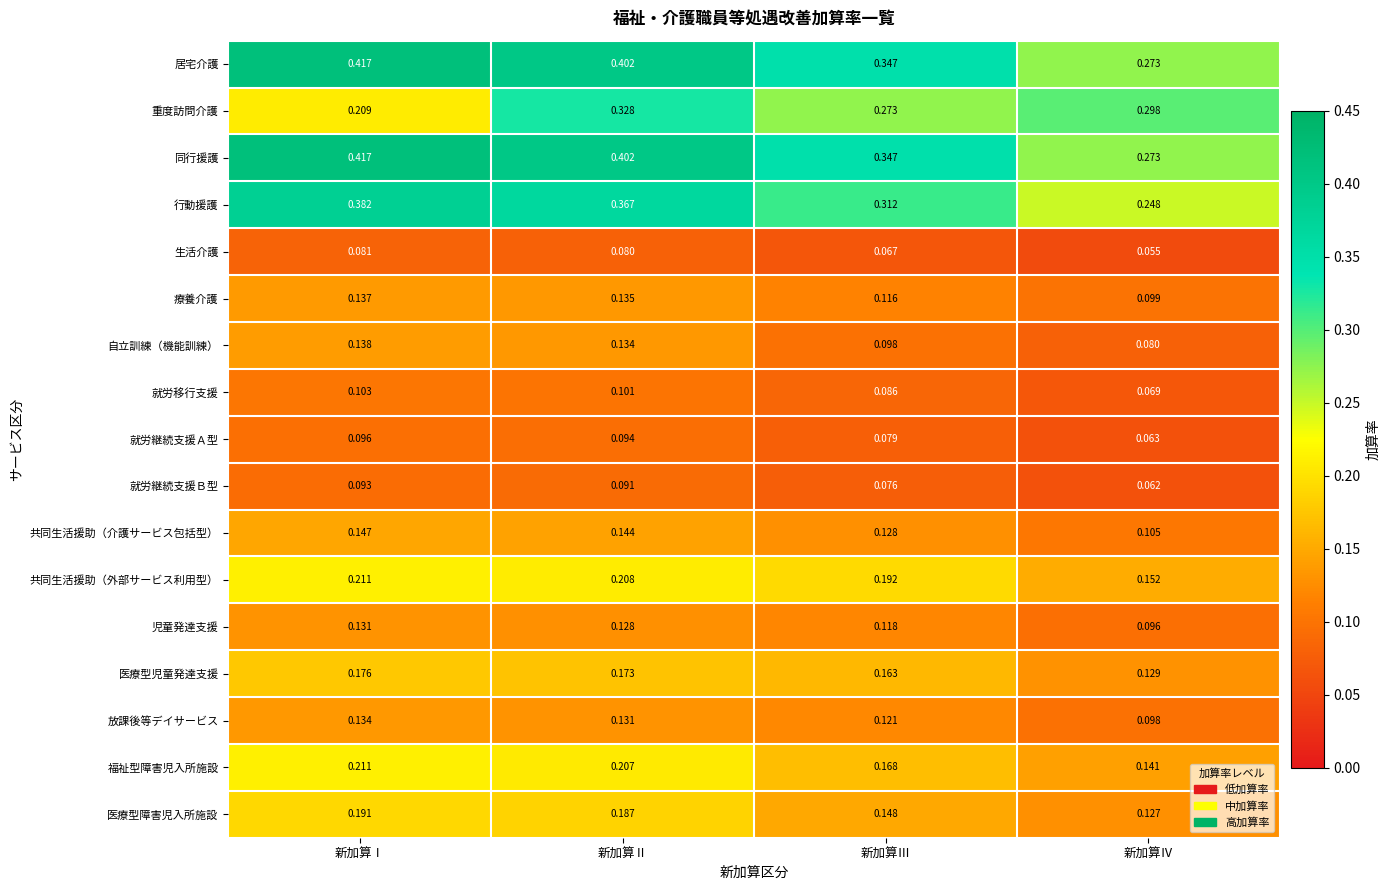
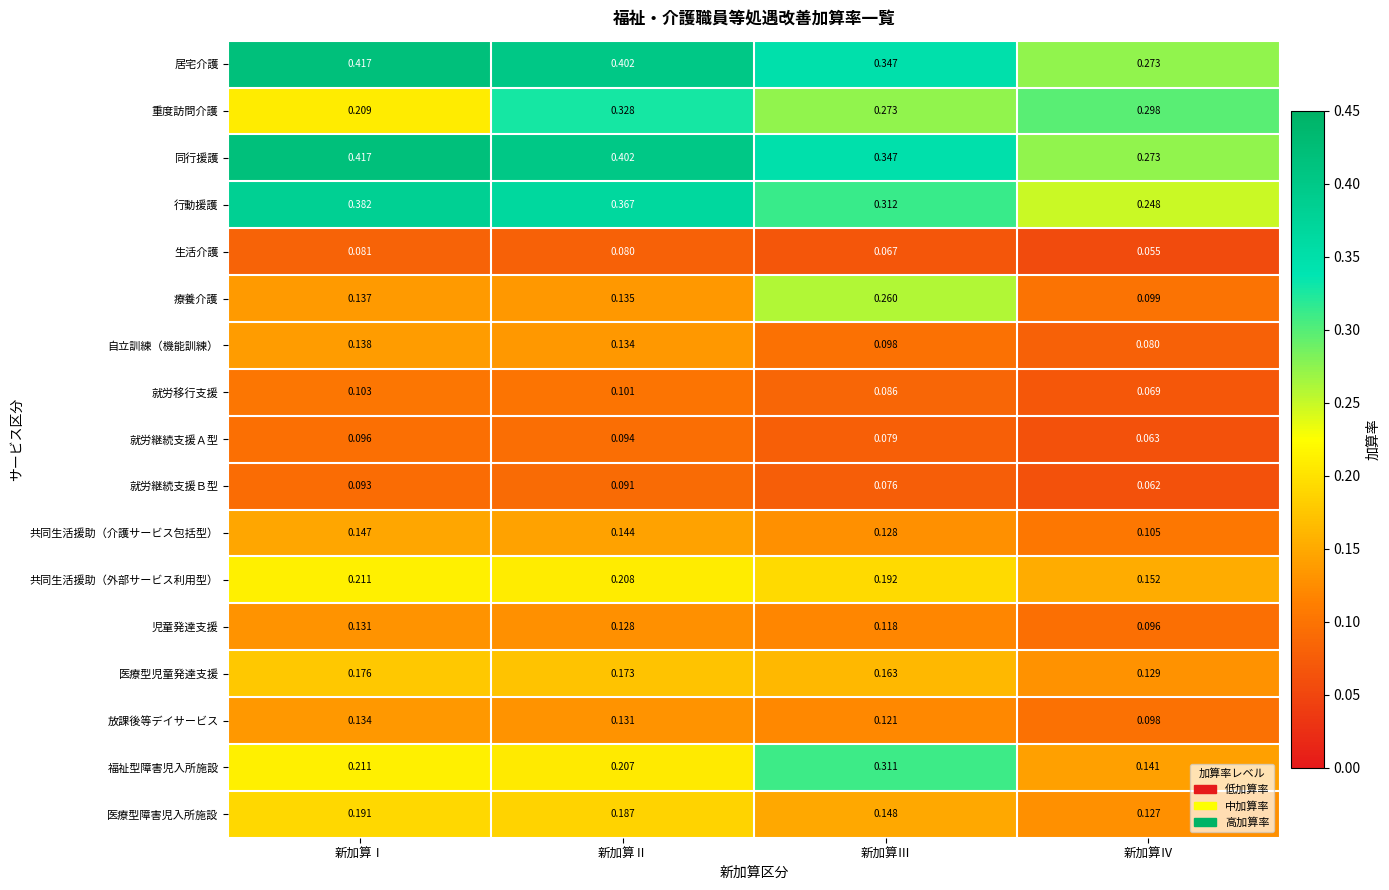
  {
    "居宅介護": {
      "新加算Ⅰ": 0.417,
      "新加算Ⅱ": 0.402,
      "新加算Ⅲ": 0.347,
      "新加算Ⅳ": 0.273
    },
    "重度訪問介護": {
      "新加算Ⅰ": 0.209,
      "新加算Ⅱ": 0.328,
      "新加算Ⅲ": 0.273,
      "新加算Ⅳ": 0.298
    },
    "同行援護": {
      "新加算Ⅰ": 0.417,
      "新加算Ⅱ": 0.402,
      "新加算Ⅲ": 0.347,
      "新加算Ⅳ": 0.273
    },
    "行動援護": {
      "新加算Ⅰ": 0.382,
      "新加算Ⅱ": 0.367,
      "新加算Ⅲ": 0.312,
      "新加算Ⅳ": 0.248
    },
    "生活介護": {
      "新加算Ⅰ": 0.081,
      "新加算Ⅱ": 0.080,
      "新加算Ⅲ": 0.067,
      "新加算Ⅳ": 0.055
    },
    "療養介護": {
      "新加算Ⅰ": 0.137,
      "新加算Ⅱ": 0.135,
-     "新加算Ⅲ": 0.116,
+     "新加算Ⅲ": 0.260,
      "新加算Ⅳ": 0.099
    },
    "自立訓練（機能訓練）": {
      "新加算Ⅰ": 0.138,
      "新加算Ⅱ": 0.134,
      "新加算Ⅲ": 0.098,
      "新加算Ⅳ": 0.080
    },
    "就労移行支援": {
      "新加算Ⅰ": 0.103,
      "新加算Ⅱ": 0.101,
      "新加算Ⅲ": 0.086,
      "新加算Ⅳ": 0.069
    },
    "就労継続支援Ａ型": {
      "新加算Ⅰ": 0.096,
      "新加算Ⅱ": 0.094,
      "新加算Ⅲ": 0.079,
      "新加算Ⅳ": 0.063
    },
    "就労継続支援Ｂ型": {
      "新加算Ⅰ": 0.093,
      "新加算Ⅱ": 0.091,
      "新加算Ⅲ": 0.076,
      "新加算Ⅳ": 0.062
    },
    "共同生活援助（介護サービス包括型）": {
      "新加算Ⅰ": 0.147,
      "新加算Ⅱ": 0.144,
      "新加算Ⅲ": 0.128,
      "新加算Ⅳ": 0.105
    },
    "共同生活援助（外部サービス利用型）": {
      "新加算Ⅰ": 0.211,
      "新加算Ⅱ": 0.208,
      "新加算Ⅲ": 0.192,
      "新加算Ⅳ": 0.152
    },
    "児童発達支援": {
      "新加算Ⅰ": 0.131,
      "新加算Ⅱ": 0.128,
      "新加算Ⅲ": 0.118,
      "新加算Ⅳ": 0.096
    },
    "医療型児童発達支援": {
      "新加算Ⅰ": 0.176,
      "新加算Ⅱ": 0.173,
      "新加算Ⅲ": 0.163,
      "新加算Ⅳ": 0.129
    },
    "放課後等デイサービス": {
      "新加算Ⅰ": 0.134,
      "新加算Ⅱ": 0.131,
      "新加算Ⅲ": 0.121,
      "新加算Ⅳ": 0.098
    },
    "福祉型障害児入所施設": {
      "新加算Ⅰ": 0.211,
      "新加算Ⅱ": 0.207,
-     "新加算Ⅲ": 0.168,
+     "新加算Ⅲ": 0.311,
      "新加算Ⅳ": 0.141
    },
    "医療型障害児入所施設": {
      "新加算Ⅰ": 0.191,
      "新加算Ⅱ": 0.187,
      "新加算Ⅲ": 0.148,
      "新加算Ⅳ": 0.127
    }
  }
